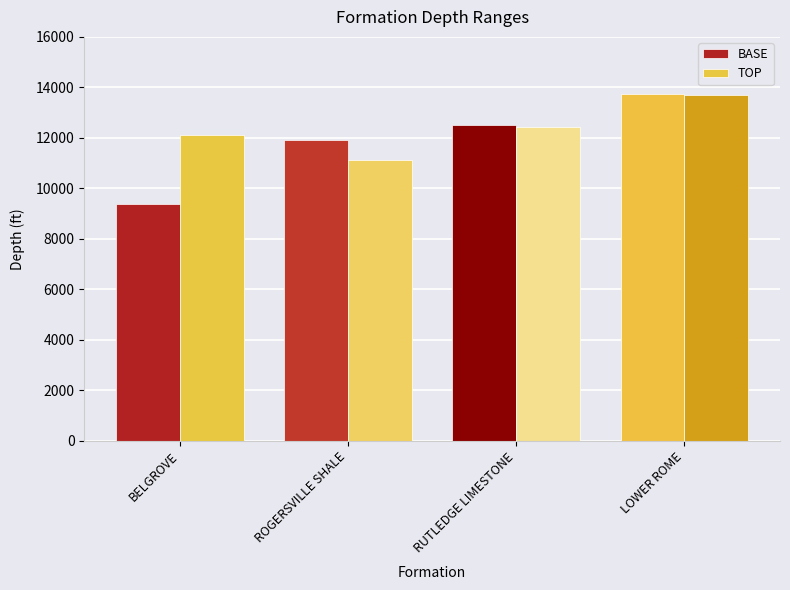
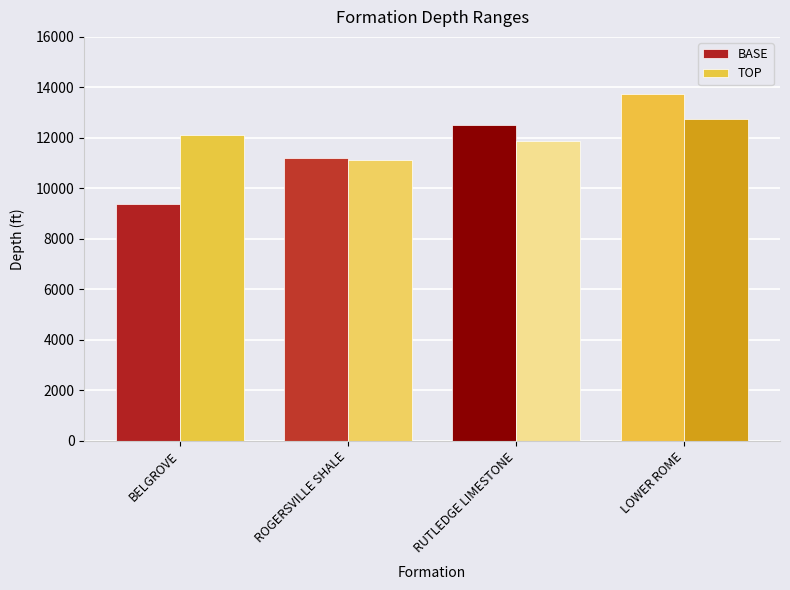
  {
    "BASE": {
      "BELGROVE": 9400,
-     "ROGERSVILLE SHALE": 11900,
+     "ROGERSVILLE SHALE": 11200,
      "RUTLEDGE LIMESTONE": 12500,
      "LOWER ROME": 13700
    },
    "TOP": {
      "BELGROVE": 12100,
      "ROGERSVILLE SHALE": 11100,
-     "RUTLEDGE LIMESTONE": 12400,
-     "LOWER ROME": 13700
+     "RUTLEDGE LIMESTONE": 11900,
+     "LOWER ROME": 12800
    }
  }
